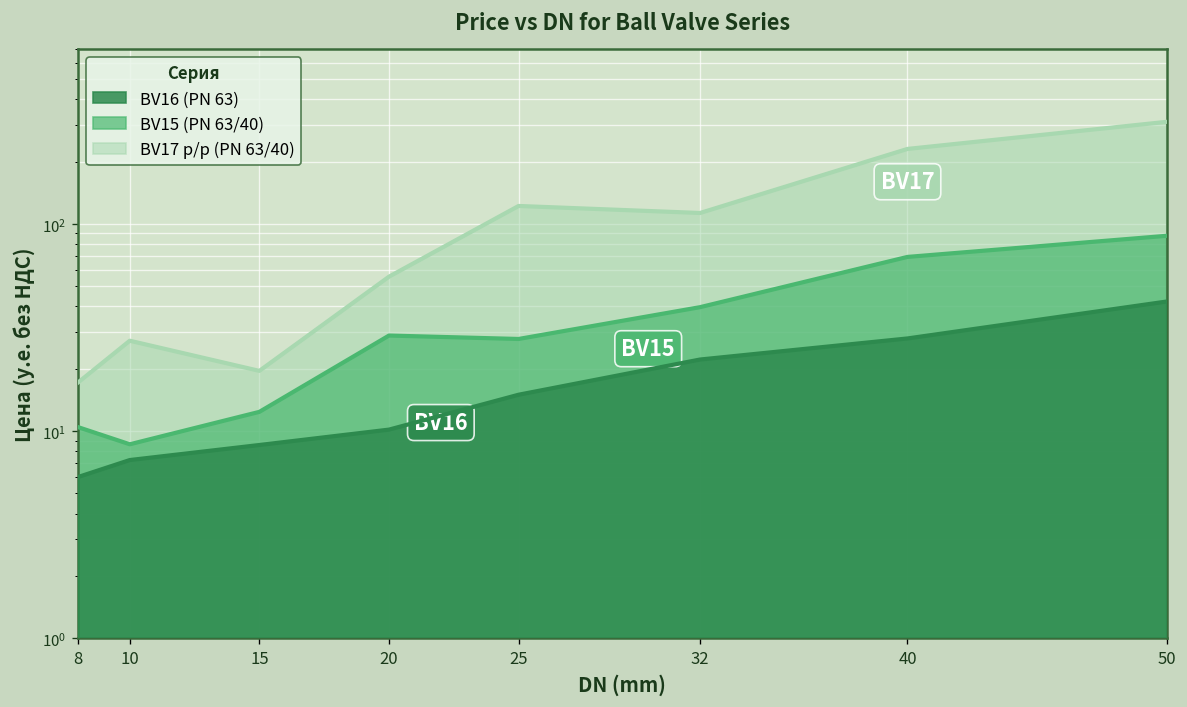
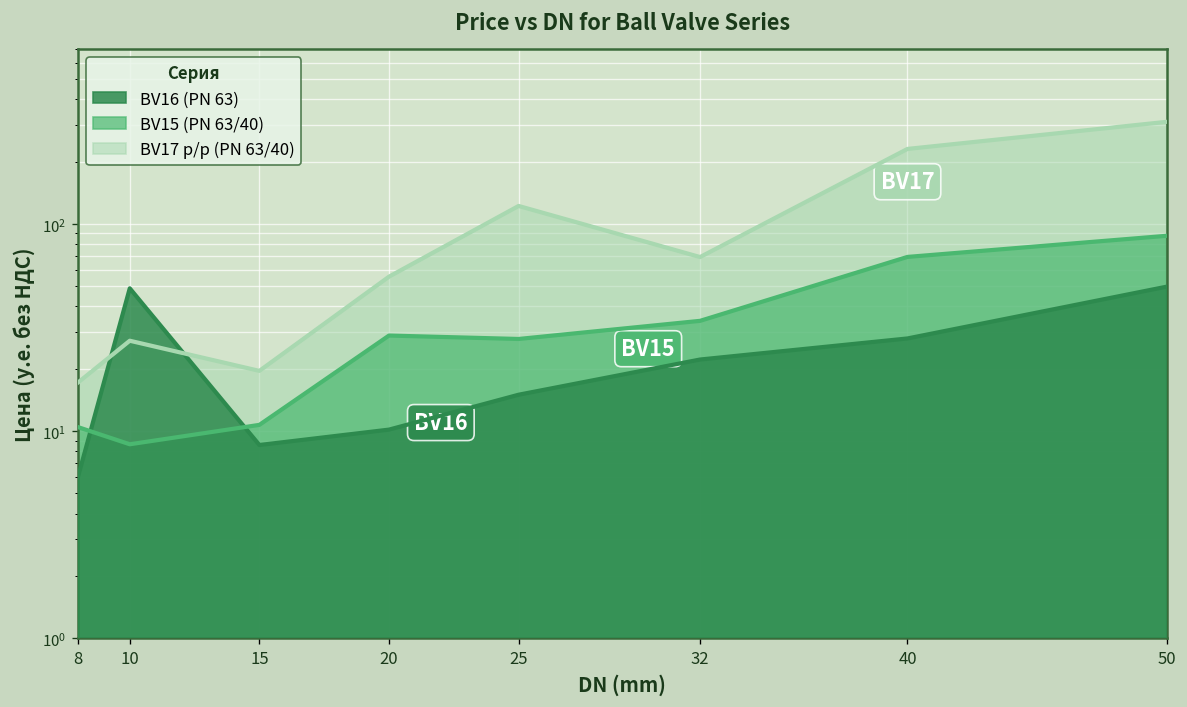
  {
    "BV16 (PN 63)": {
      "8": 6.0,
-     "10": 7.3,
+     "10": 49,
      "15": 9,
      "20": 10,
      "25": 15,
      "32": 22,
      "40": 28,
-     "50": 42
+     "50": 50
    },
    "BV15 (PN 63/40)": {
      "8": 10,
      "10": 9,
-     "15": 12,
+     "15": 11,
      "20": 29,
      "25": 28,
-     "32": 40,
+     "32": 34,
      "40": 69,
      "50": 90
    },
    "BV17 р/р (PN 63/40)": {
      "8": 17,
      "10": 27,
      "15": 20,
      "20": 56,
      "25": 120,
-     "32": 110,
+     "32": 69,
      "40": 230,
      "50": 310
    }
  }
